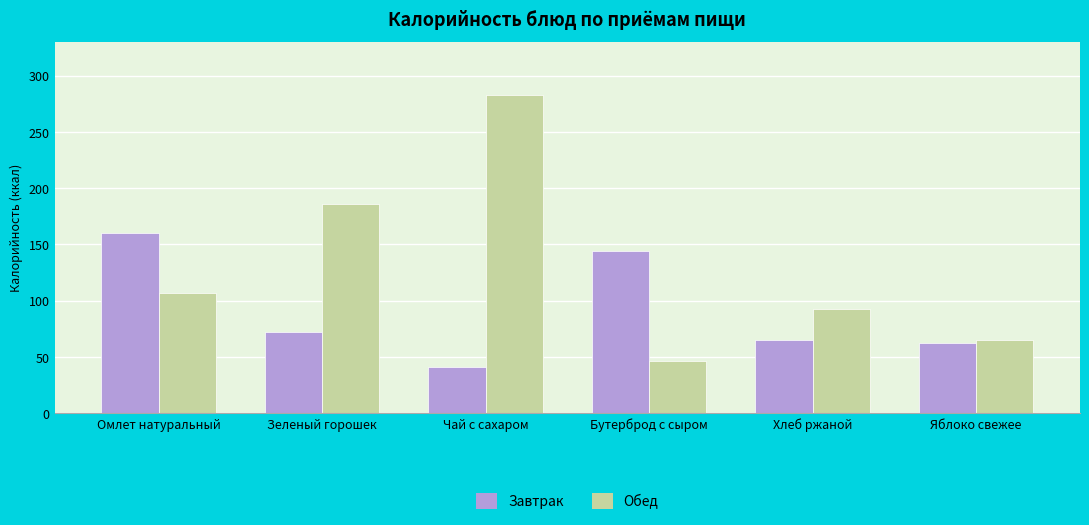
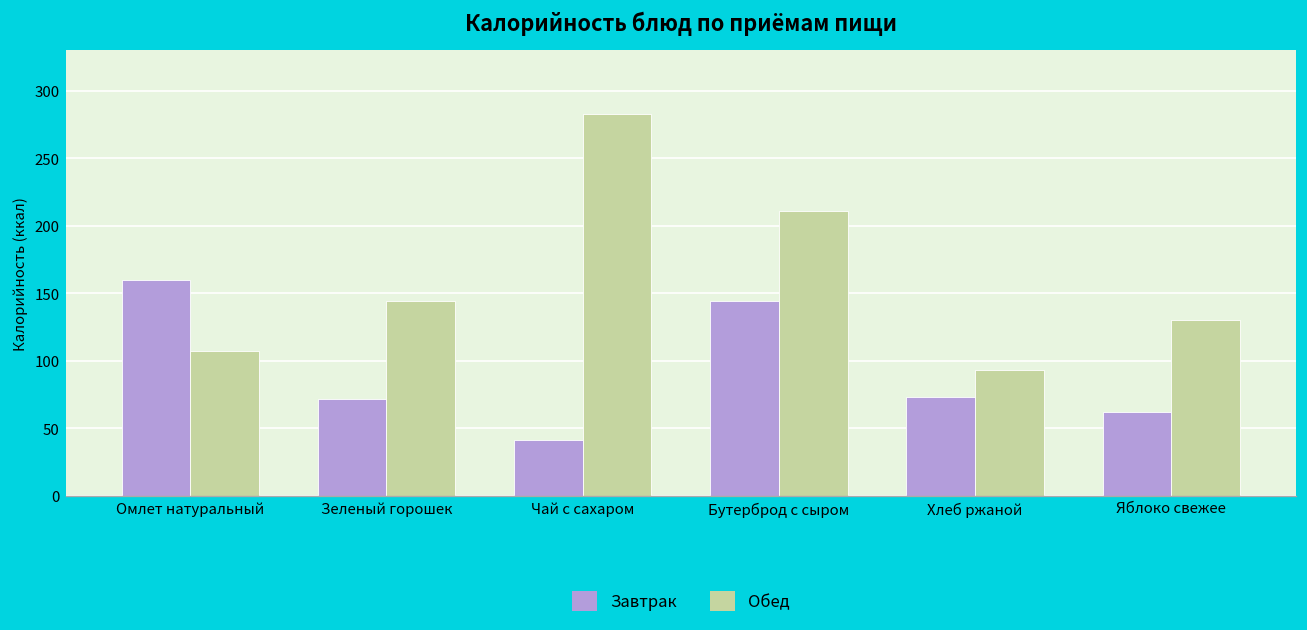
  {
    "Завтрак": {
      "Омлет натуральный": 160,
      "Зеленый горошек": 72,
      "Чай с сахаром": 41,
      "Бутерброд с сыром": 144,
-     "Хлеб ржаной": 65,
+     "Хлеб ржаной": 73,
      "Яблоко свежее": 62
    },
    "Обед": {
      "Омлет натуральный": 107,
-     "Зеленый горошек": 186,
+     "Зеленый горошек": 144,
      "Чай с сахаром": 283,
-     "Бутерброд с сыром": 46,
+     "Бутерброд с сыром": 211,
      "Хлеб ржаной": 93,
-     "Яблоко свежее": 65
+     "Яблоко свежее": 130
    }
  }
